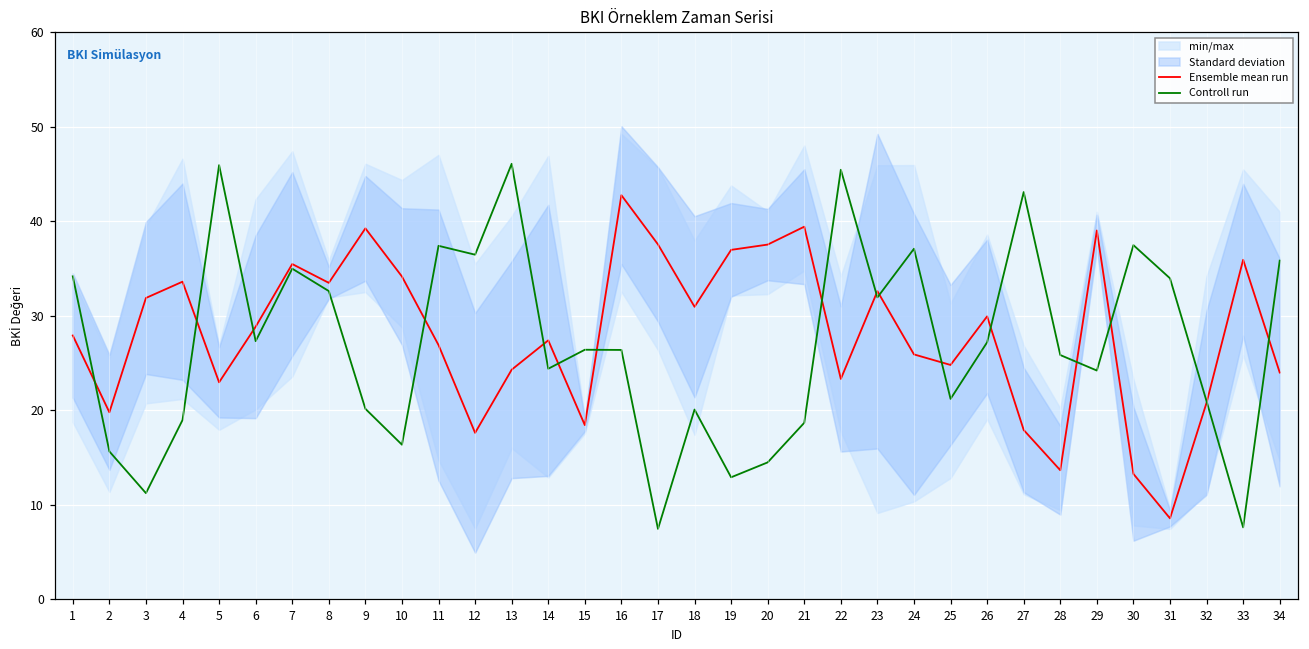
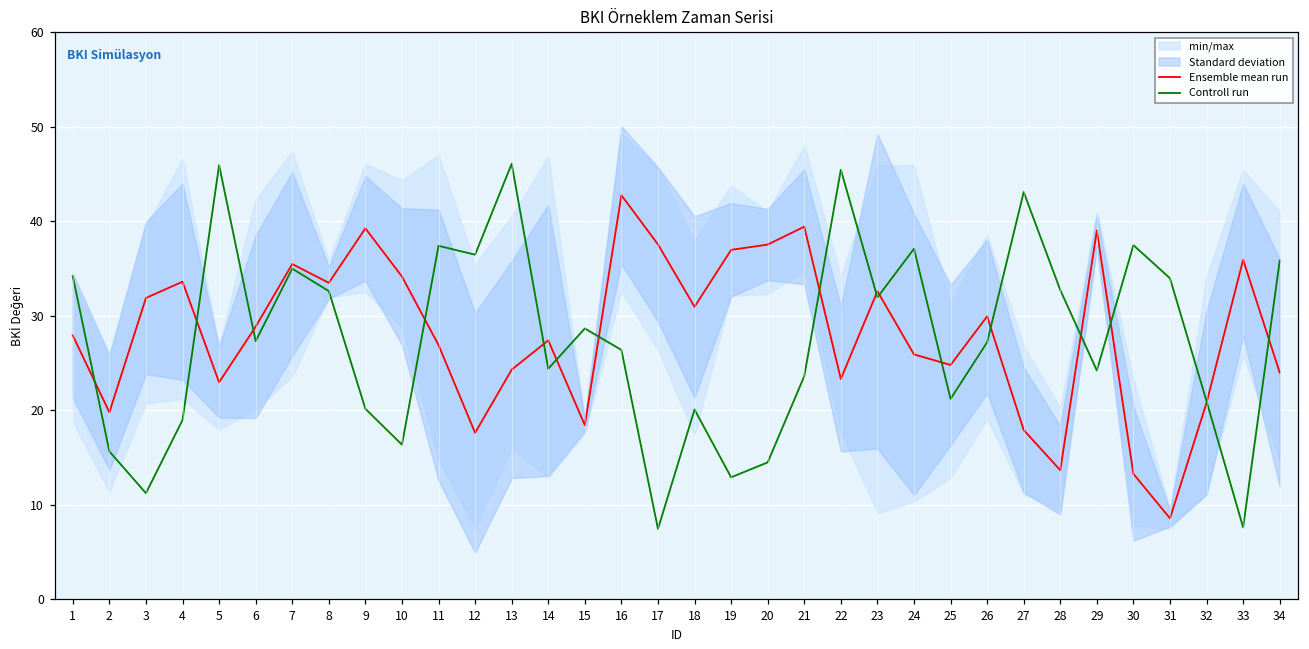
  {
    "Ensemble mean run": {
      "1": 28,
      "2": 20,
      "3": 32,
      "4": 34,
      "5": 23,
      "6": 29,
      "7": 35,
      "8": 33,
      "9": 39,
      "10": 34,
      "11": 27,
      "12": 18,
      "13": 24,
      "14": 27,
      "15": 18,
      "16": 43,
      "17": 38,
      "18": 31,
      "19": 37,
      "20": 38,
      "21": 39,
      "22": 23,
      "23": 33,
      "24": 26,
      "25": 25,
      "26": 30,
      "27": 18,
      "28": 14,
      "29": 39,
      "30": 13,
      "31": 9,
      "33": 36,
      "34": 24
    },
    "Controll run": {
      "1": 34,
      "2": 16,
      "3": 11,
      "4": 19,
      "5": 46,
      "6": 27,
      "7": 35,
      "8": 33,
      "9": 20,
      "10": 16,
      "11": 37,
      "12": 36,
      "13": 46,
      "14": 24,
-     "15": 26,
+     "15": 29,
      "16": 26,
      "17": 7,
      "18": 20,
      "19": 13,
      "20": 14,
-     "21": 19,
+     "21": 24,
      "22": 45,
      "23": 32,
      "24": 37,
      "25": 21,
      "26": 27,
      "27": 43,
-     "28": 26,
+     "28": 33,
      "29": 24,
      "30": 37,
      "31": 34,
      "33": 8
    }
  }
